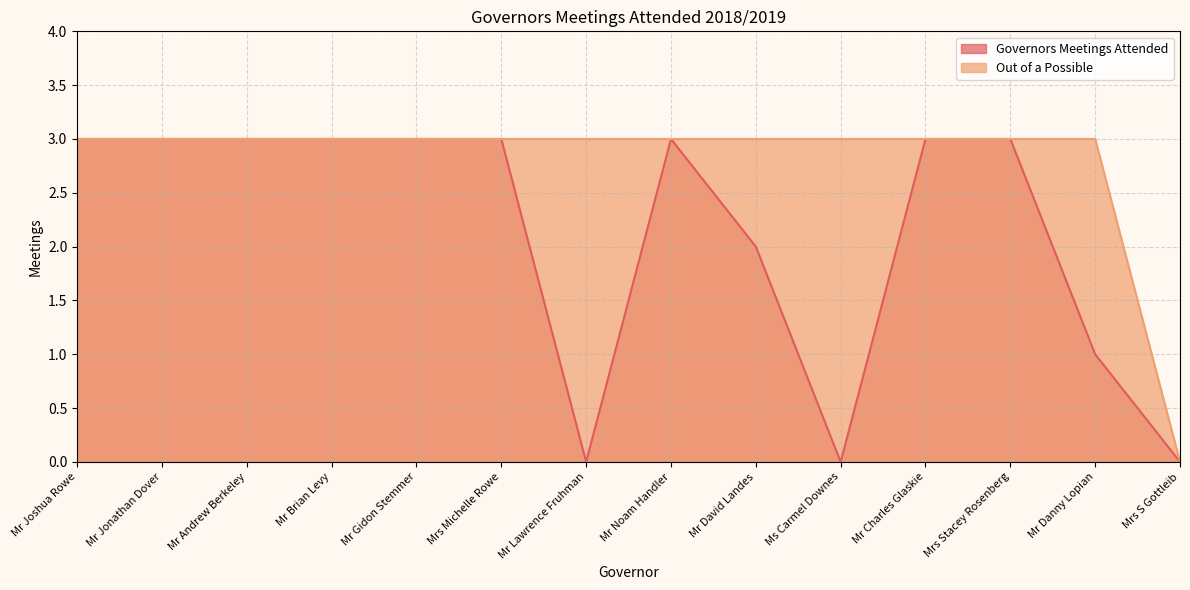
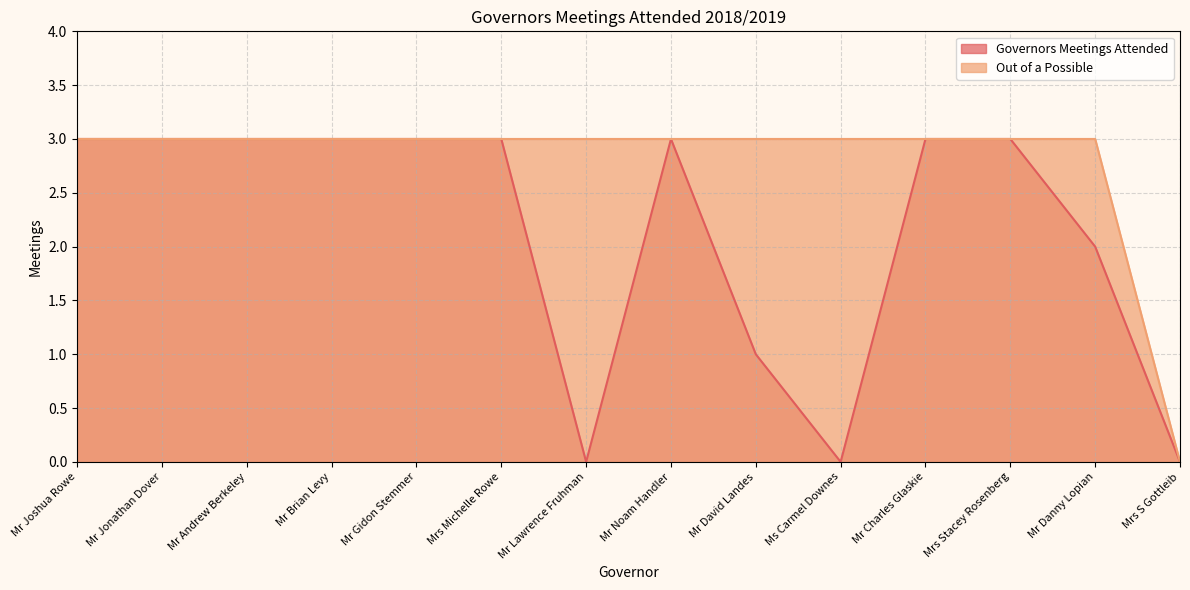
  {
    "Governors Meetings Attended": {
      "Mr Lawrence Fruhman": 0,
-     "Mr David Landes": 2,
+     "Mr David Landes": 1,
      "Ms Carmel Downes": 0,
-     "Mr Danny Lopian": 1
+     "Mr Danny Lopian": 2
    },
    "Out of a Possible": {
      "Mr Lawrence Fruhman": 3,
      "Mr David Landes": 3,
      "Ms Carmel Downes": 3,
      "Mr Danny Lopian": 3
    }
  }
